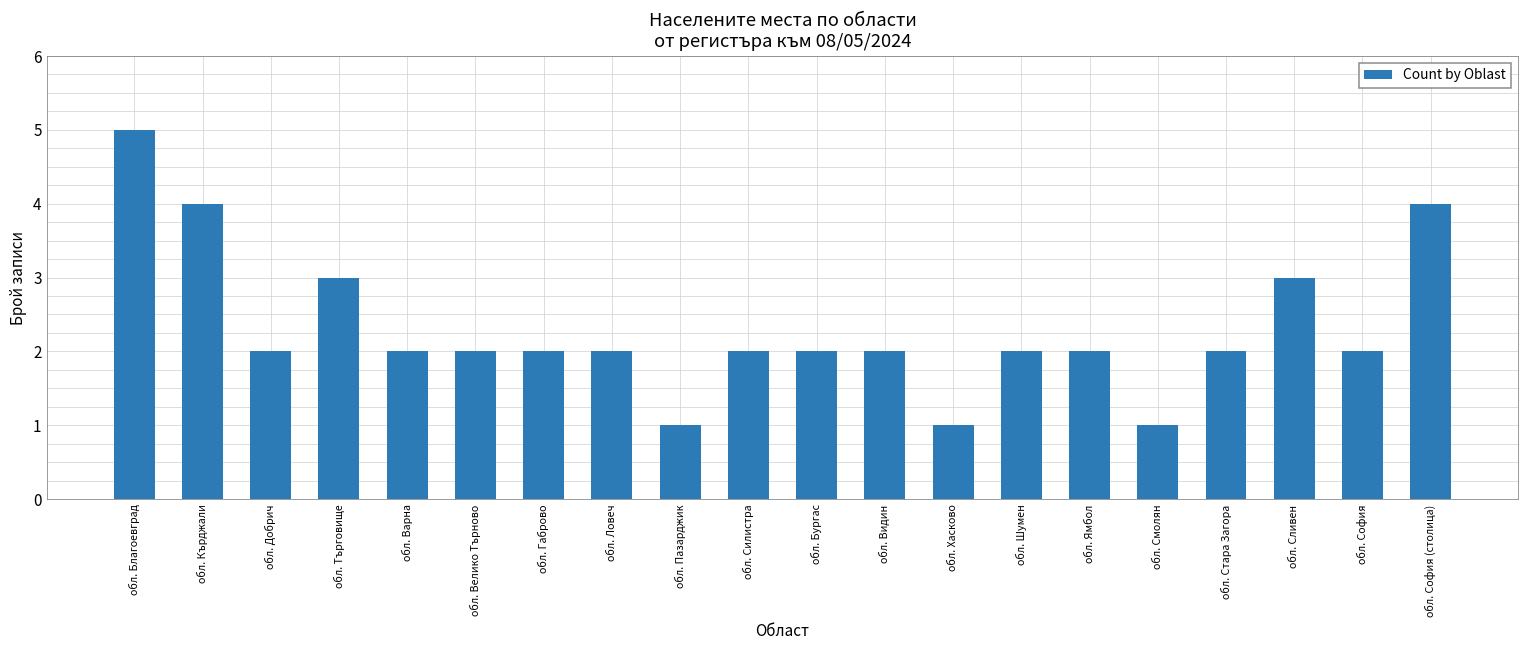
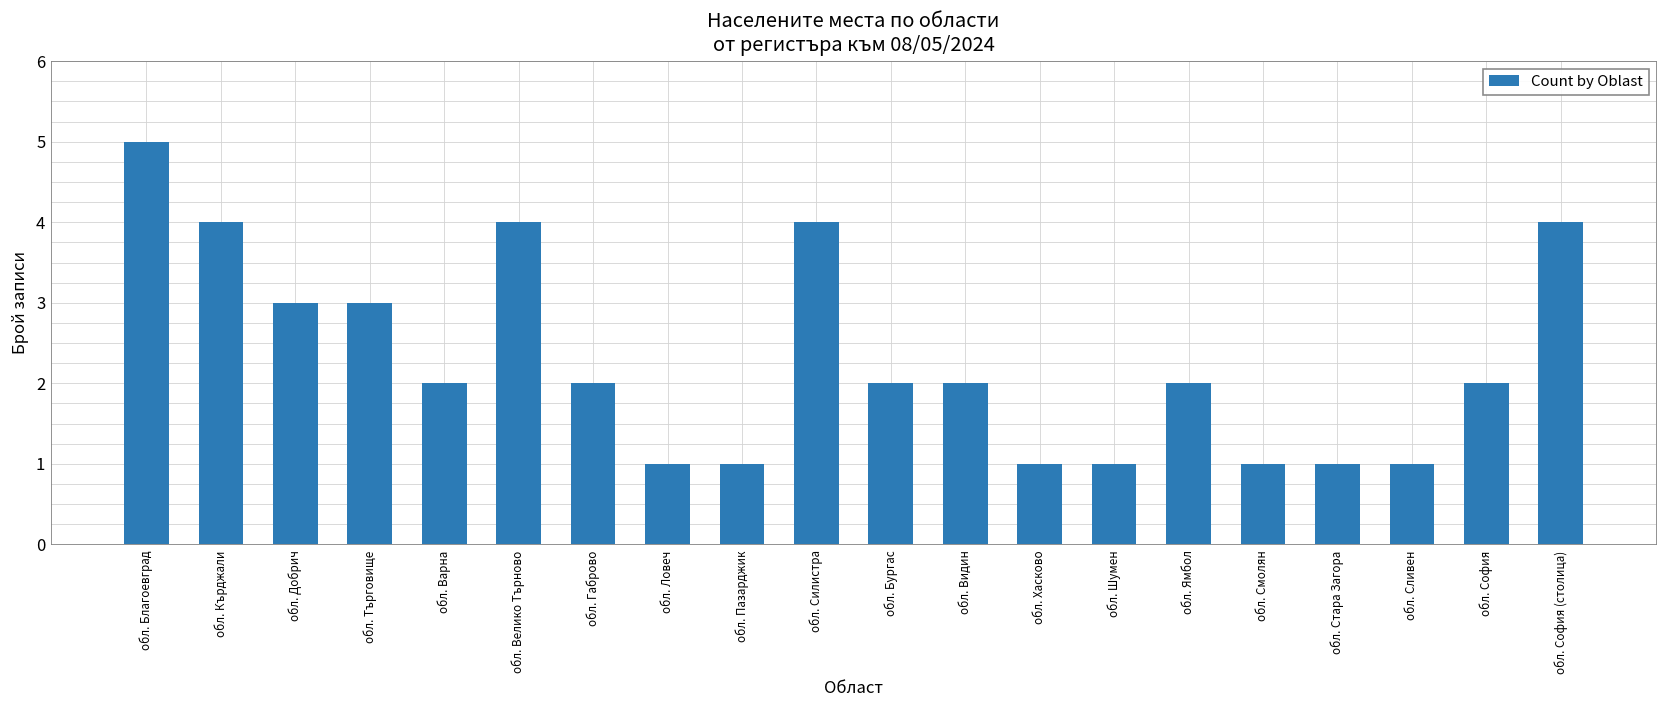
  {
    "обл. Благоевград": 5,
    "обл. Кърджали": 4,
-   "обл. Добрич": 2,
+   "обл. Добрич": 3,
    "обл. Търговище": 3,
    "обл. Варна": 2,
-   "обл. Велико Търново": 2,
+   "обл. Велико Търново": 4,
    "обл. Габрово": 2,
-   "обл. Ловеч": 2,
+   "обл. Ловеч": 1,
    "обл. Пазарджик": 1,
-   "обл. Силистра": 2,
+   "обл. Силистра": 4,
    "обл. Бургас": 2,
    "обл. Видин": 2,
    "обл. Хасково": 1,
-   "обл. Шумен": 2,
+   "обл. Шумен": 1,
    "обл. Ямбол": 2,
    "обл. Смолян": 1,
-   "обл. Стара Загора": 2,
-   "обл. Сливен": 3,
+   "обл. Стара Загора": 1,
+   "обл. Сливен": 1,
    "обл. София": 2,
    "обл. София (столица)": 4
  }
